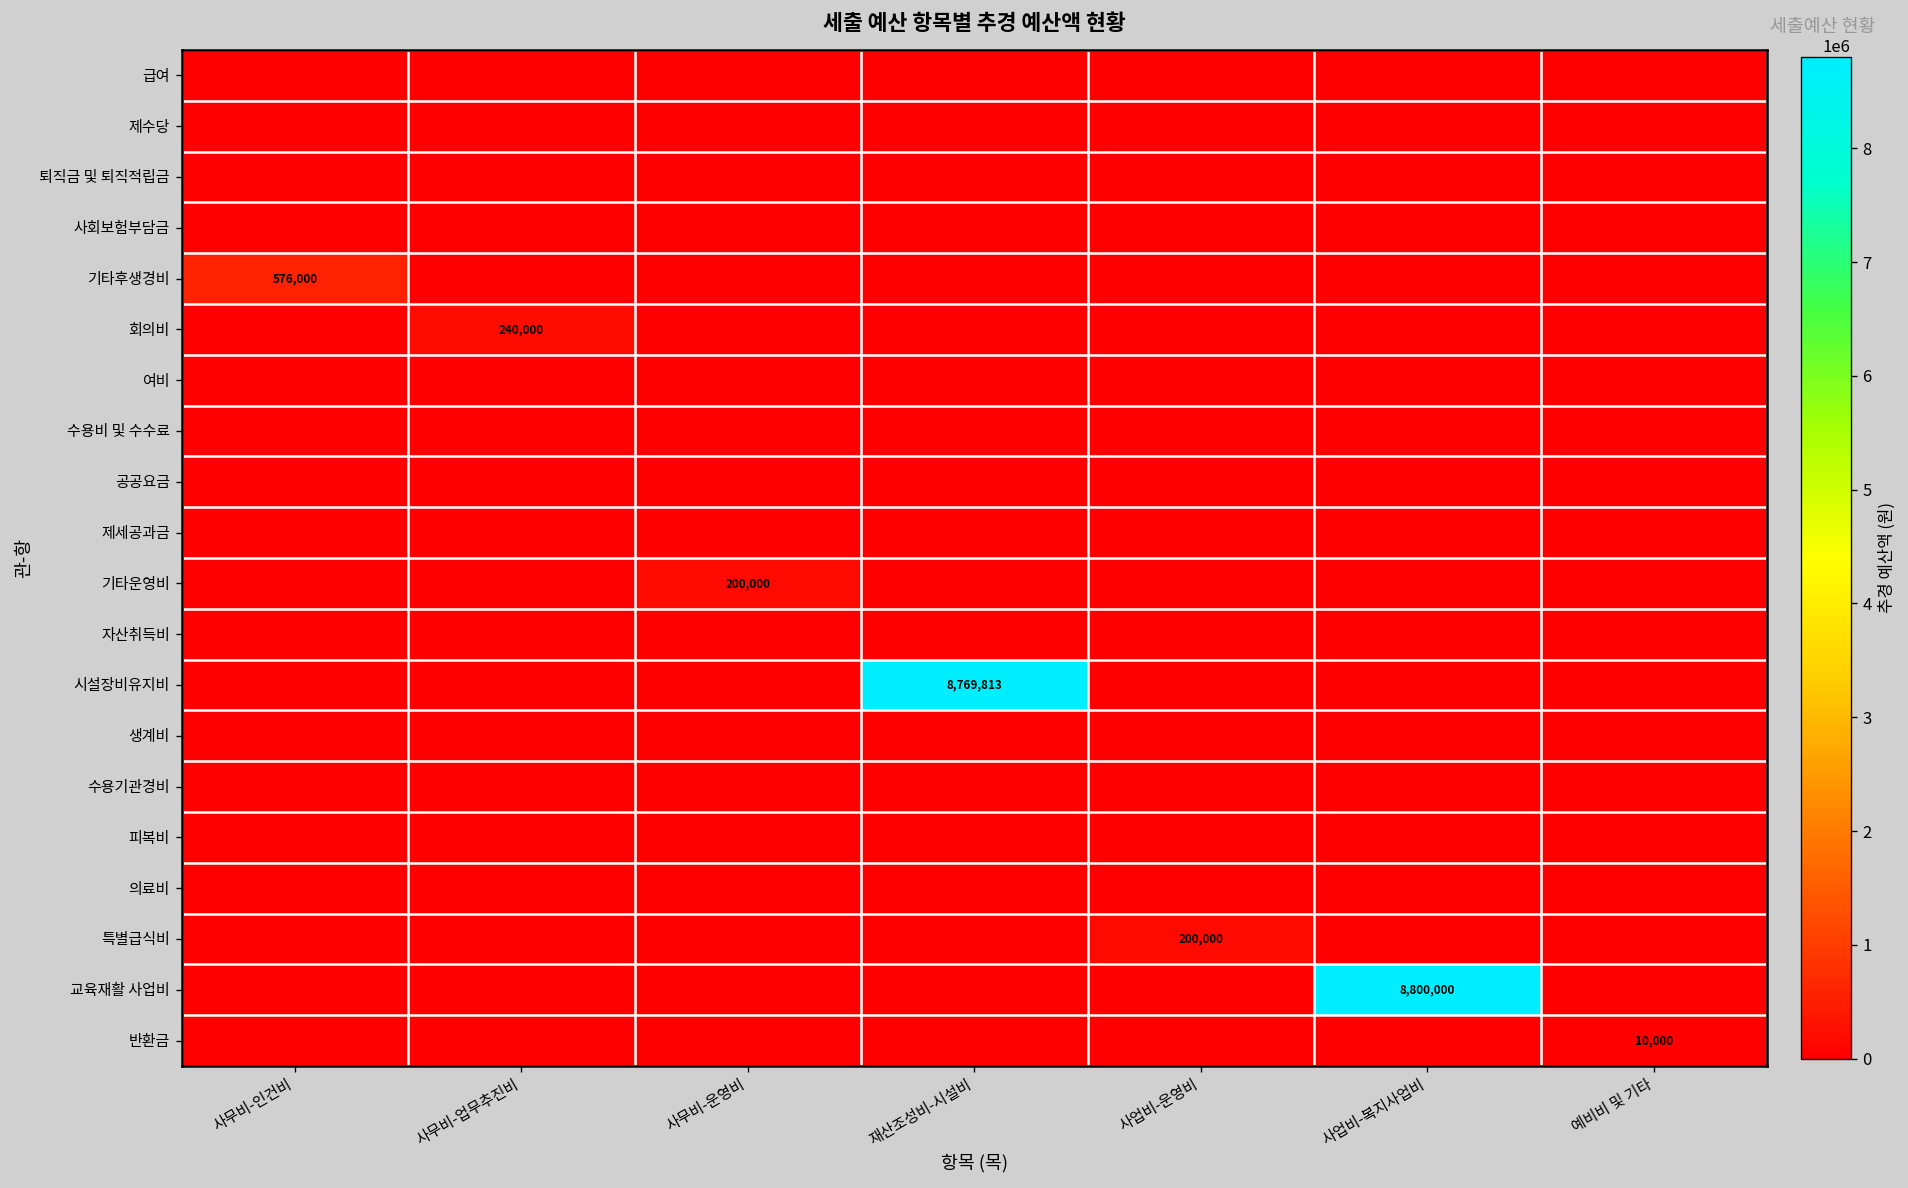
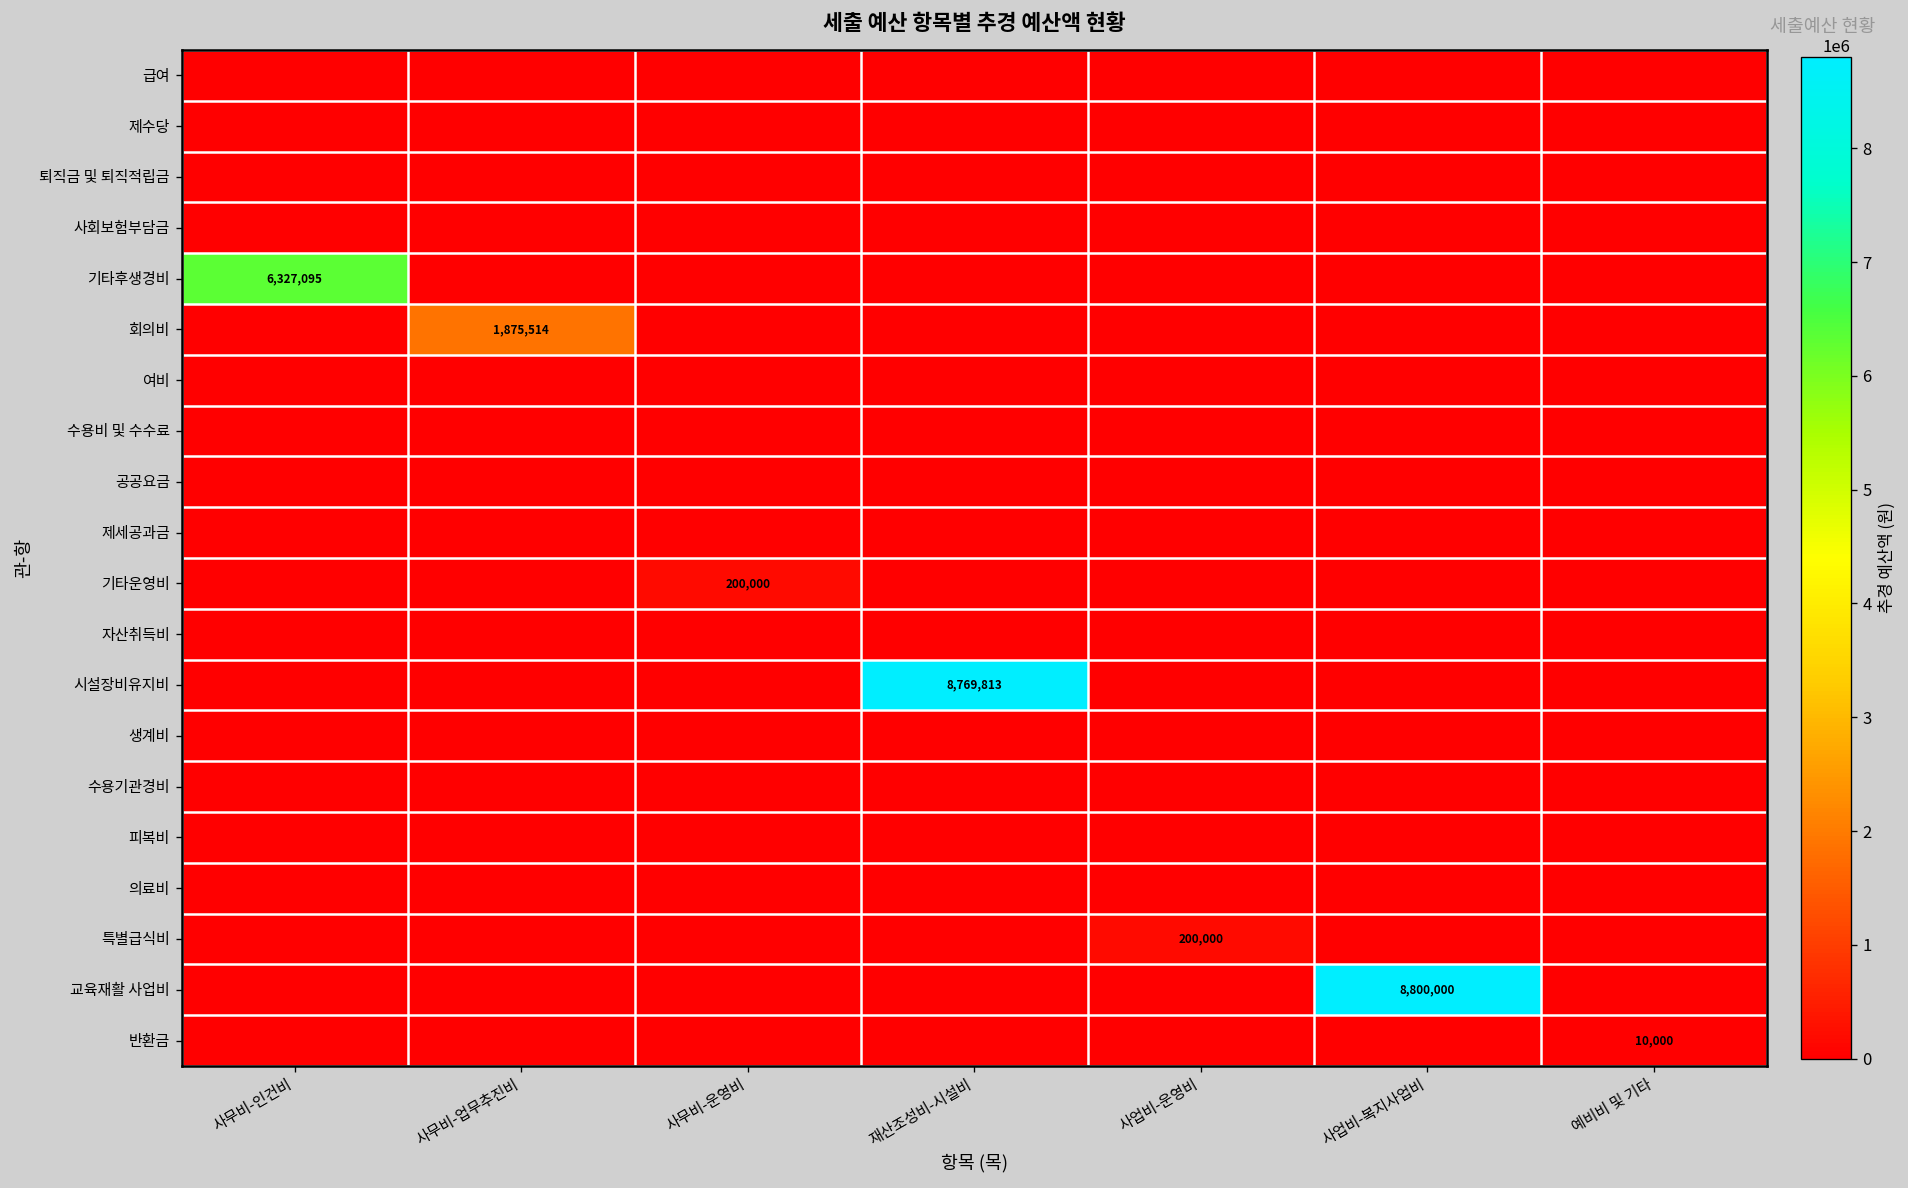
  {
    "기타후생경비": {
-     "사무비-인건비": "576,000"
+     "사무비-인건비": "6,327,095"
    },
    "회의비": {
-     "사무비-업무추진비": "240,000"
+     "사무비-업무추진비": "1,875,514"
    },
    "기타운영비": {
      "사무비-운영비": "200,000"
    },
    "시설장비유지비": {
      "재산조성비-시설비": "8,769,813"
    },
    "특별급식비": {
      "사업비-운영비": "200,000"
    },
    "교육재활 사업비": {
      "사업비-복지사업비": "8,800,000"
    },
    "반환금": {
      "예비비 및 기타": "10,000"
    }
  }
